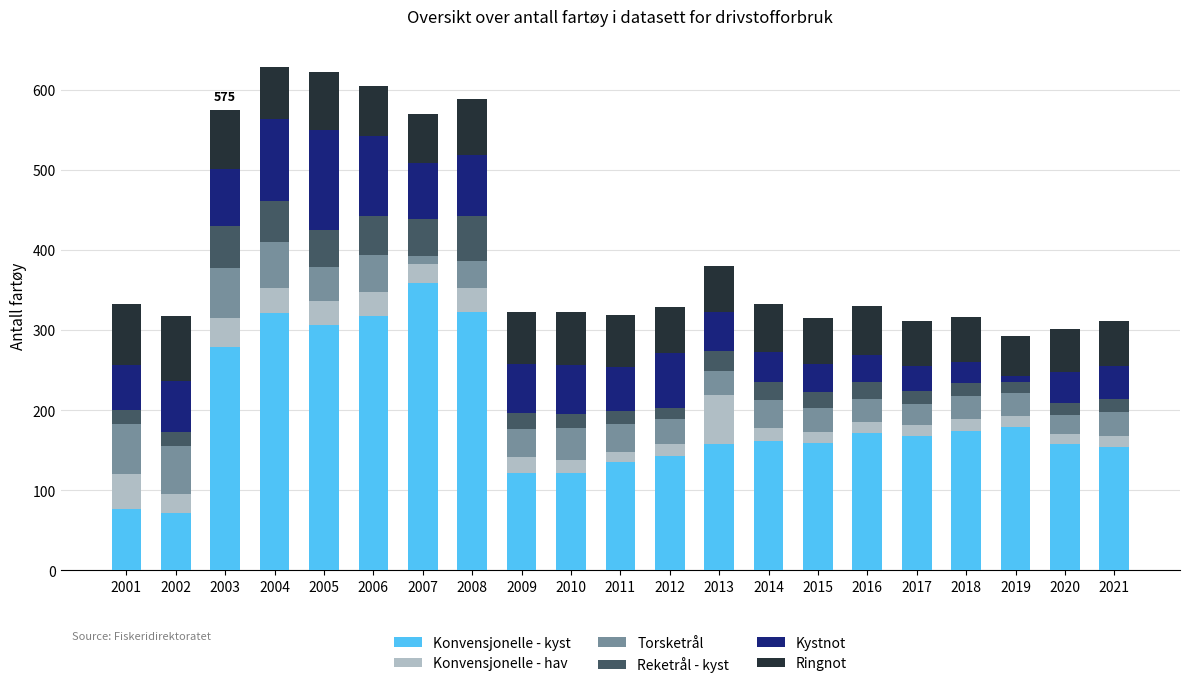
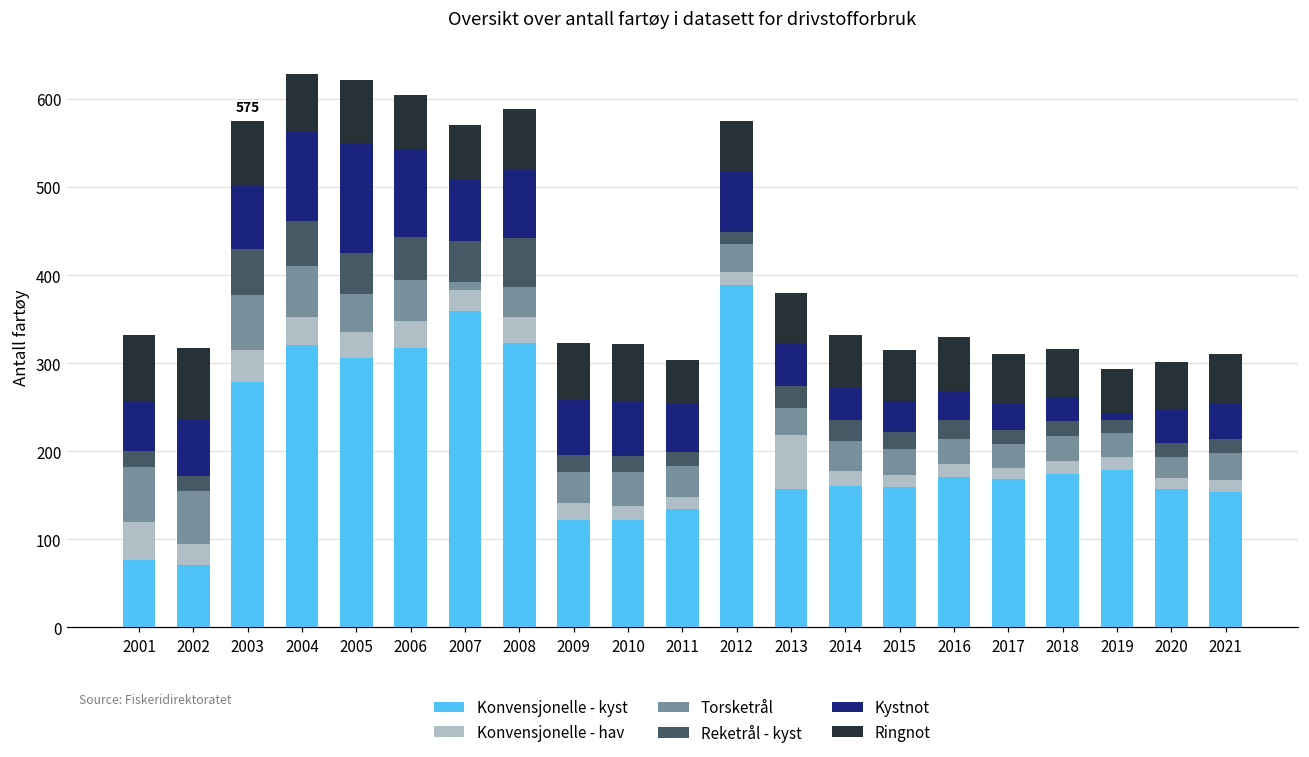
  {
    "Konvensjonelle - kyst": {
      "2001": 80,
      "2002": 70,
      "2003": 280,
      "2004": 320,
      "2005": 310,
      "2006": 320,
      "2007": 360,
      "2008": 320,
      "2009": 120,
      "2010": 120,
      "2011": 140,
-     "2012": 140,
+     "2012": 390,
      "2013": 160,
      "2014": 160,
      "2015": 160,
      "2016": 170,
      "2017": 170,
      "2018": 170,
      "2019": 180,
      "2020": 160,
      "2021": 150
    },
    "Konvensjonelle - hav": {
      "2001": 40,
      "2002": 20,
      "2003": 40,
      "2004": 30,
      "2005": 30,
      "2006": 30,
      "2007": 20,
      "2008": 30,
      "2009": 20,
      "2010": 20,
      "2011": 10,
      "2012": 20,
      "2013": 60,
      "2014": 20,
      "2015": 10,
      "2016": 10,
      "2017": 10,
      "2018": 20,
      "2019": 10,
      "2020": 10,
      "2021": 10
    },
    "Torsketrål": {
      "2001": 60,
      "2002": 60,
      "2003": 60,
      "2004": 60,
      "2005": 40,
      "2006": 50,
      "2007": 10,
      "2008": 30,
      "2009": 40,
      "2010": 40,
      "2011": 40,
      "2012": 30,
      "2013": 30,
      "2014": 30,
      "2015": 30,
      "2016": 30,
      "2017": 30,
      "2018": 30,
      "2019": 30,
      "2020": 20,
      "2021": 30
    },
    "Reketrål - kyst": {
      "2001": 20,
      "2002": 20,
      "2003": 50,
      "2004": 50,
      "2005": 50,
      "2006": 50,
      "2007": 50,
      "2008": 60,
      "2009": 20,
      "2010": 20,
      "2011": 20,
      "2012": 10,
      "2013": 30,
      "2014": 20,
      "2015": 20,
      "2016": 20,
      "2017": 20,
      "2018": 20,
      "2019": 10,
      "2020": 20,
      "2021": 20
    },
    "Kystnot": {
      "2001": 60,
      "2002": 60,
      "2003": 70,
      "2004": 100,
      "2005": 130,
      "2006": 100,
      "2007": 70,
      "2008": 80,
      "2009": 60,
      "2010": 60,
      "2011": 60,
      "2012": 70,
      "2013": 50,
      "2014": 40,
      "2015": 40,
      "2016": 30,
      "2017": 30,
      "2018": 30,
      "2019": 10,
      "2020": 40,
      "2021": 40
    },
    "Ringnot": {
      "2001": 80,
      "2002": 80,
      "2004": 70,
      "2005": 70,
      "2006": 60,
      "2007": 60,
      "2008": 70,
      "2009": 70,
      "2010": 70,
-     "2011": 70,
+     "2011": 50,
      "2012": 60,
      "2013": 60,
      "2014": 60,
      "2015": 60,
      "2016": 60,
      "2017": 60,
      "2018": 60,
      "2019": 50,
      "2020": 50,
      "2021": 60
    }
  }
